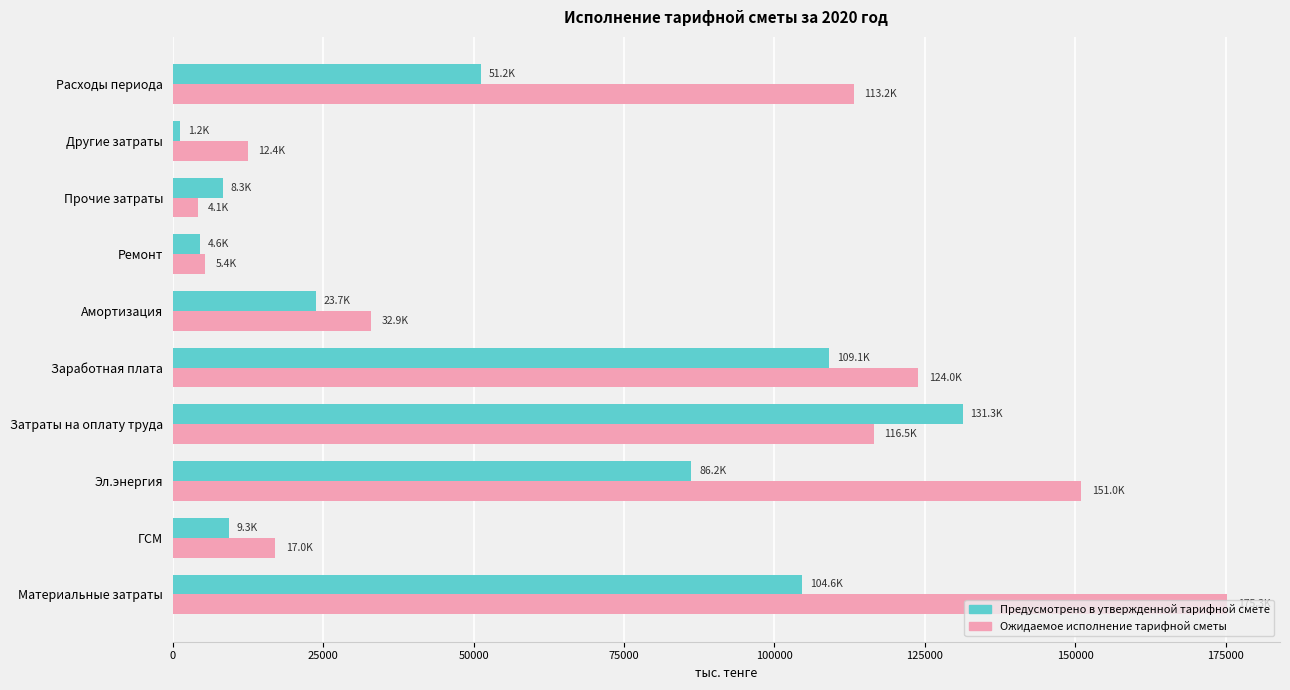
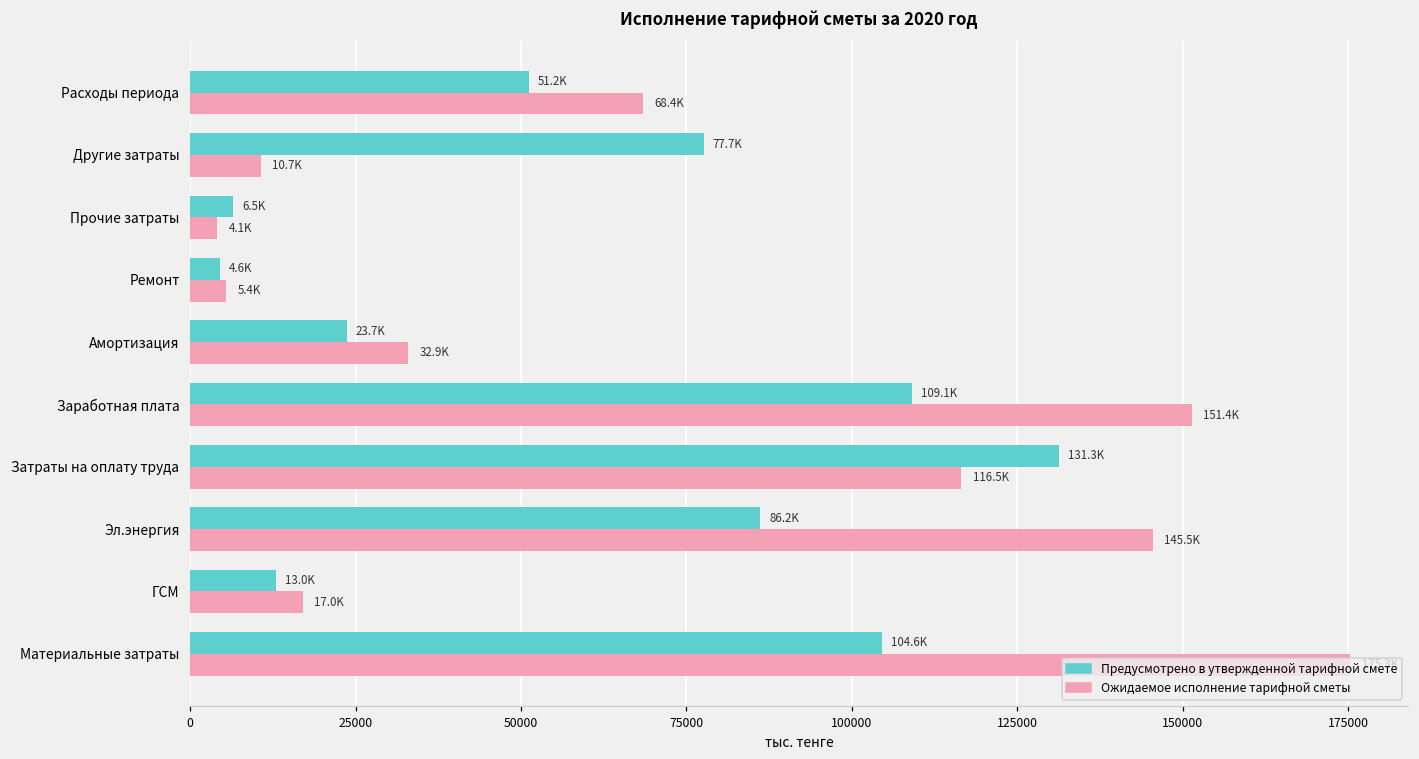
  {
    "Предусмотрено в утвержденной тарифной смете": {
      "Расходы периода": "51.2K",
-     "Другие затраты": "1.2K",
-     "Прочие затраты": "8.3K",
+     "Другие затраты": "77.7K",
+     "Прочие затраты": "6.5K",
      "Ремонт": "4.6K",
      "Амортизация": "23.7K",
      "Заработная плата": "109.1K",
      "Затраты на оплату труда": "131.3K",
      "Эл.энергия": "86.2K",
-     "ГСМ": "9.3K",
+     "ГСМ": "13.0K",
      "Материальные затраты": "104.6K"
    },
    "Ожидаемое исполнение тарифной сметы": {
-     "Расходы периода": "113.2K",
-     "Другие затраты": "12.4K",
+     "Расходы периода": "68.4K",
+     "Другие затраты": "10.7K",
      "Прочие затраты": "4.1K",
      "Ремонт": "5.4K",
      "Амортизация": "32.9K",
-     "Заработная плата": "124.0K",
+     "Заработная плата": "151.4K",
      "Затраты на оплату труда": "116.5K",
-     "Эл.энергия": "151.0K",
+     "Эл.энергия": "145.5K",
      "ГСМ": "17.0K"
    }
  }
